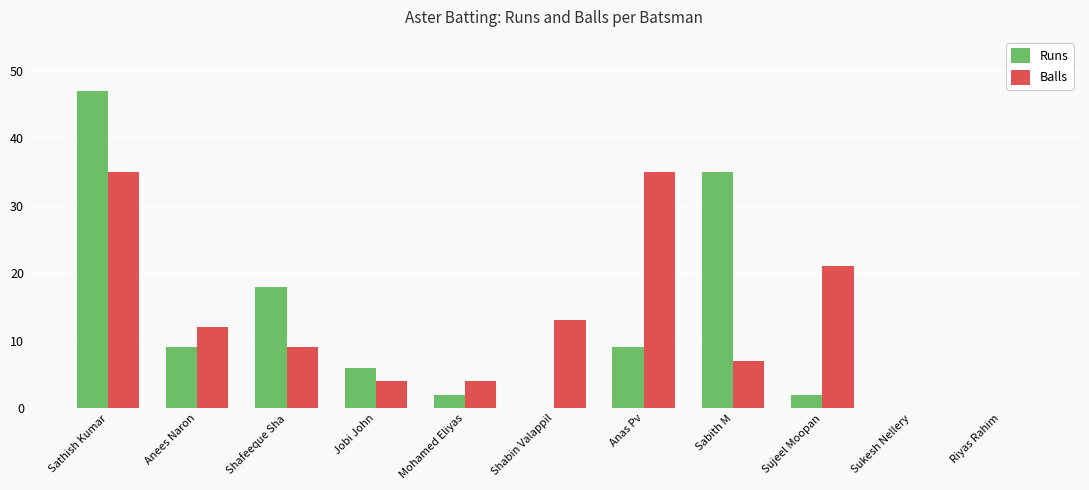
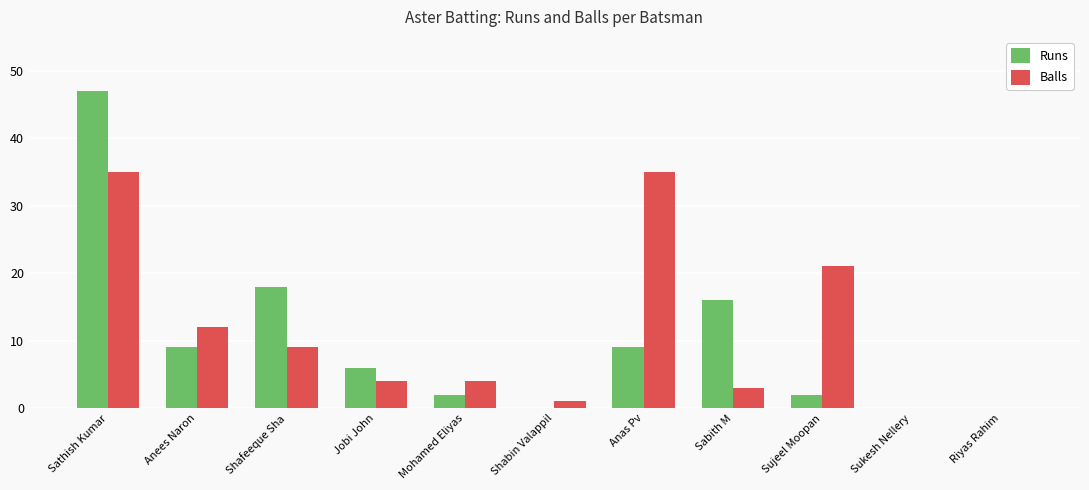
  {
    "Runs": {
      "Sathish Kumar": 47,
      "Anees Naron": 9,
      "Shafeeque Sha": 18,
      "Jobi John": 6,
      "Mohamed Eliyas": 2,
      "Shabin Valappil": 0,
      "Anas Pv": 9,
-     "Sabith M": 35,
+     "Sabith M": 16,
      "Sujeel Moopan": 2,
      "Sukesh Nellery": 0,
      "Riyas Rahim": 0
    },
    "Balls": {
      "Sathish Kumar": 35,
      "Anees Naron": 12,
      "Shafeeque Sha": 9,
      "Jobi John": 4,
      "Mohamed Eliyas": 4,
-     "Shabin Valappil": 13,
+     "Shabin Valappil": 1,
      "Anas Pv": 35,
-     "Sabith M": 7,
+     "Sabith M": 3,
      "Sujeel Moopan": 21,
      "Sukesh Nellery": 0,
      "Riyas Rahim": 0
    }
  }
